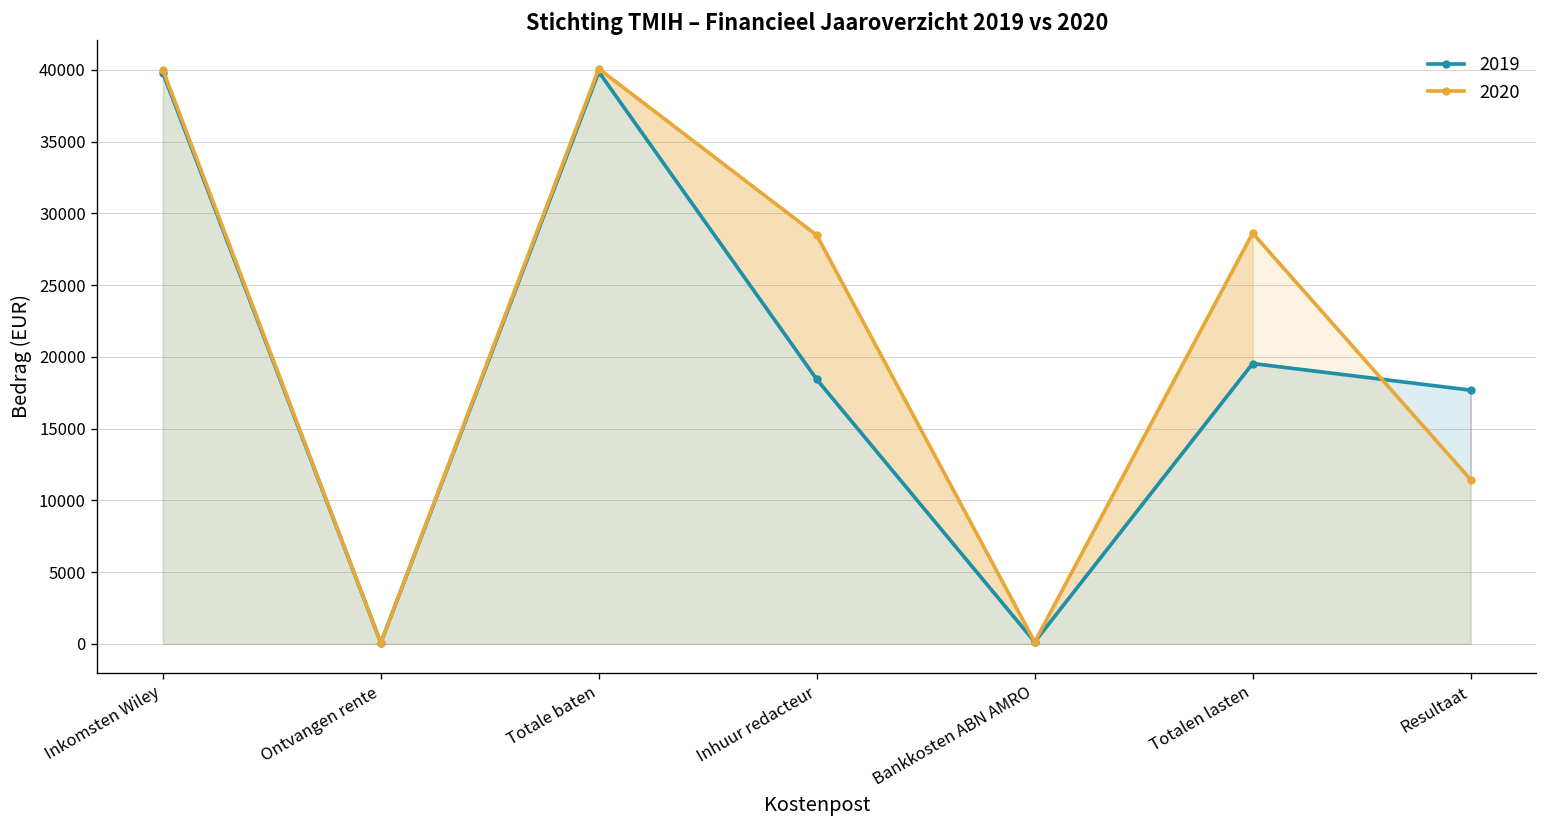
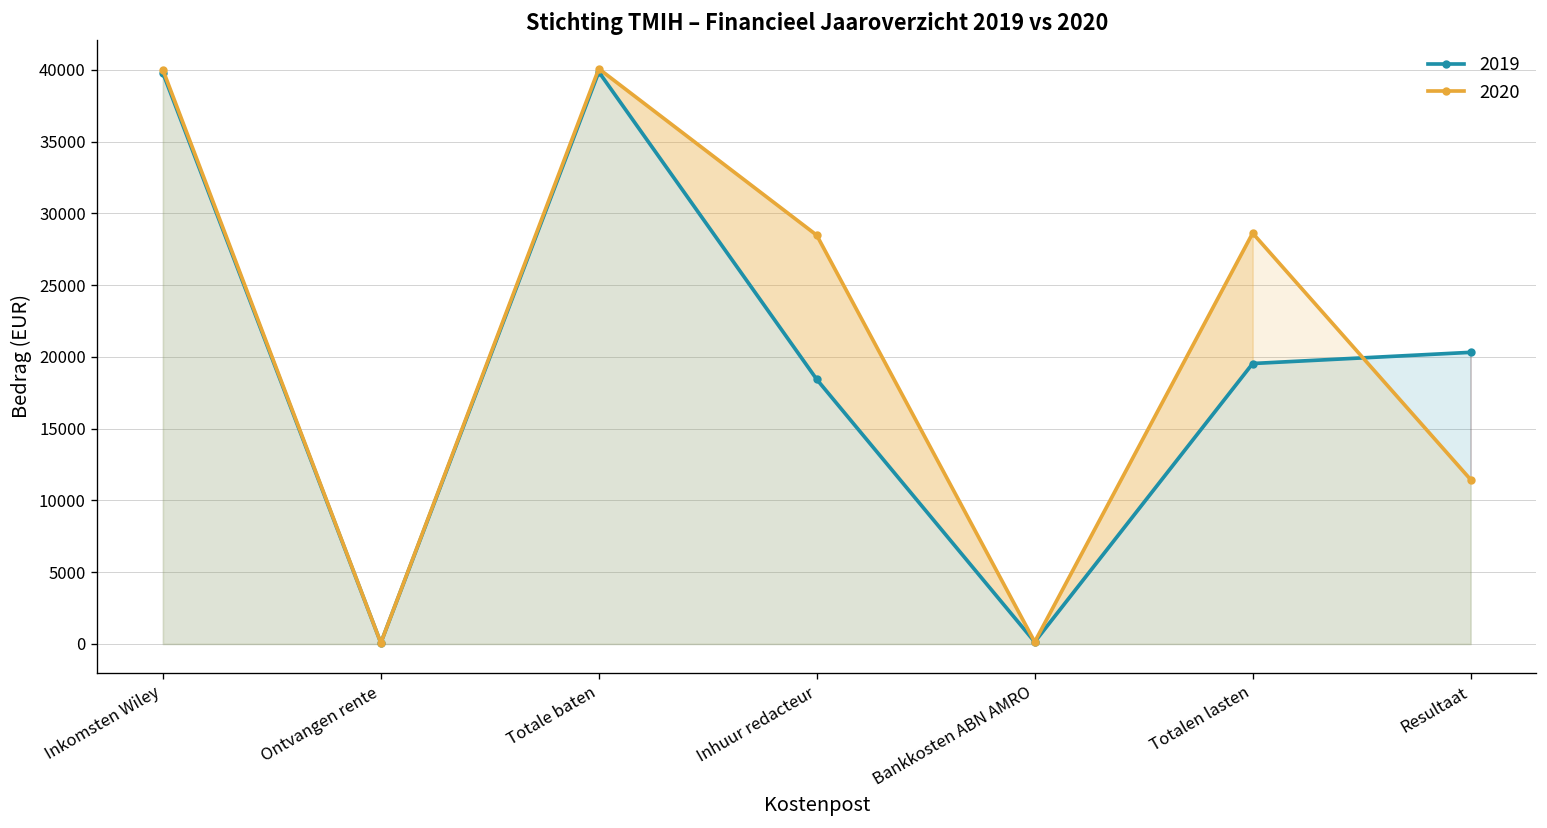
  {
    "2019": {
      "Inkomsten Wiley": 39800,
      "Totale baten": 39900,
      "Inhuur redacteur": 18400,
      "Totalen lasten": 19500,
-     "Resultaat": 17700
+     "Resultaat": 20300
    }
  }
